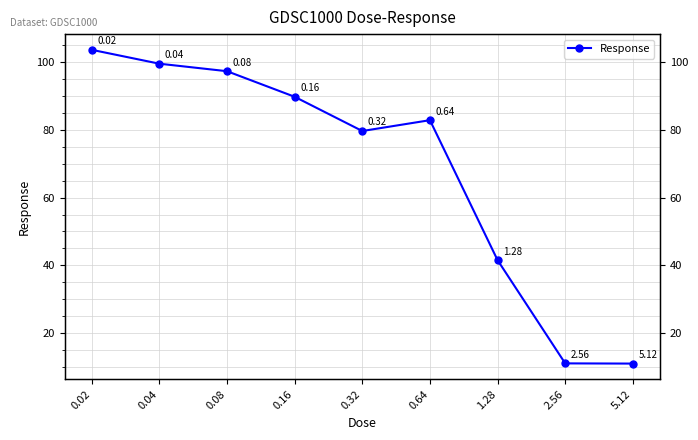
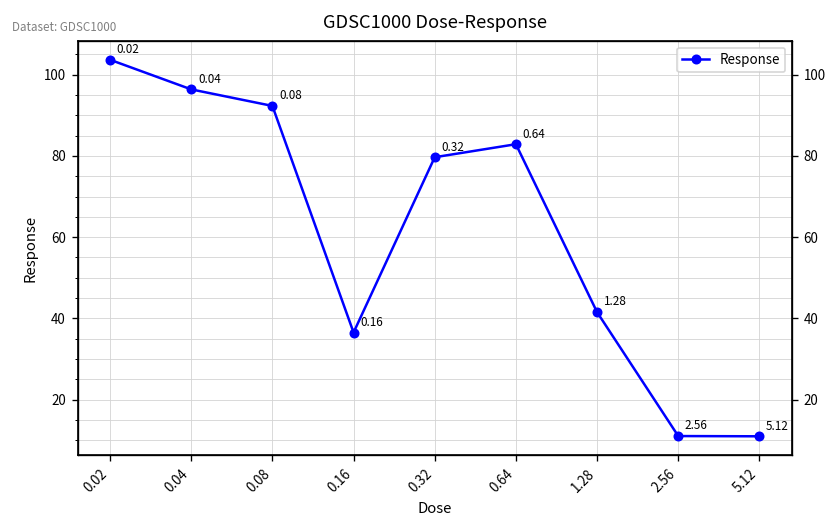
  {
-   "0.04": 100,
-   "0.08": 97,
-   "0.16": 90
+   "0.04": 96,
+   "0.08": 92,
+   "0.16": 37
  }
